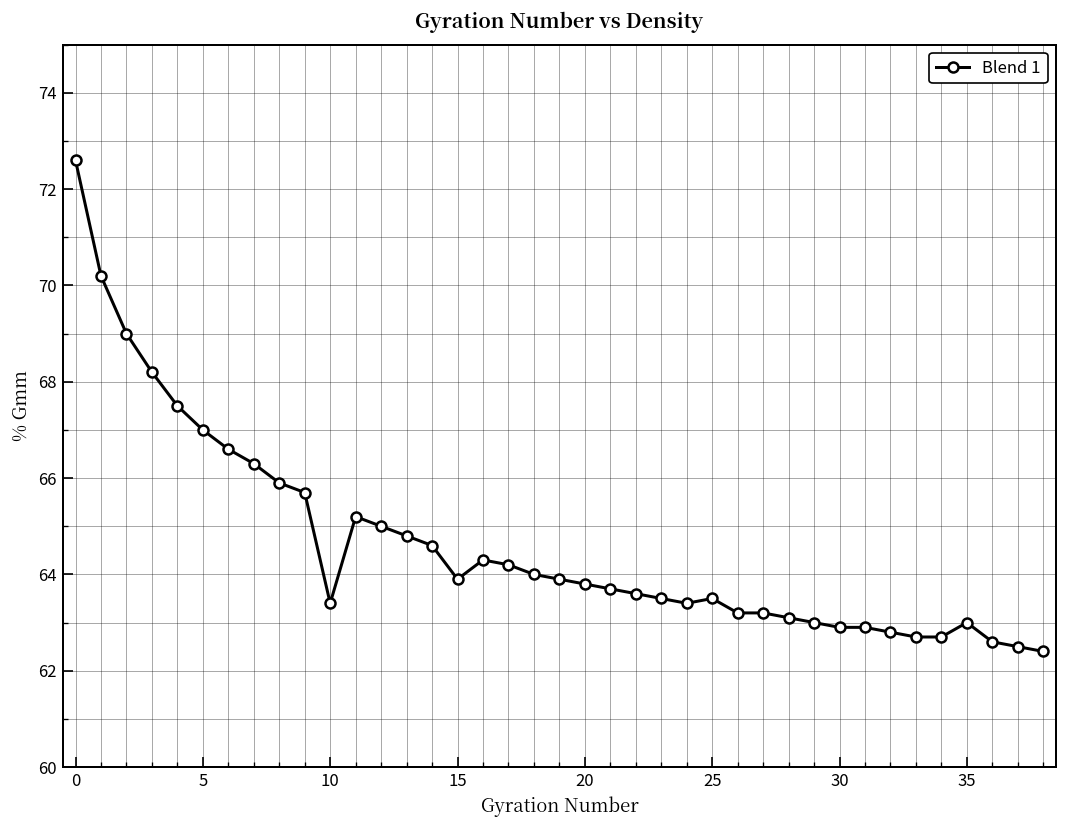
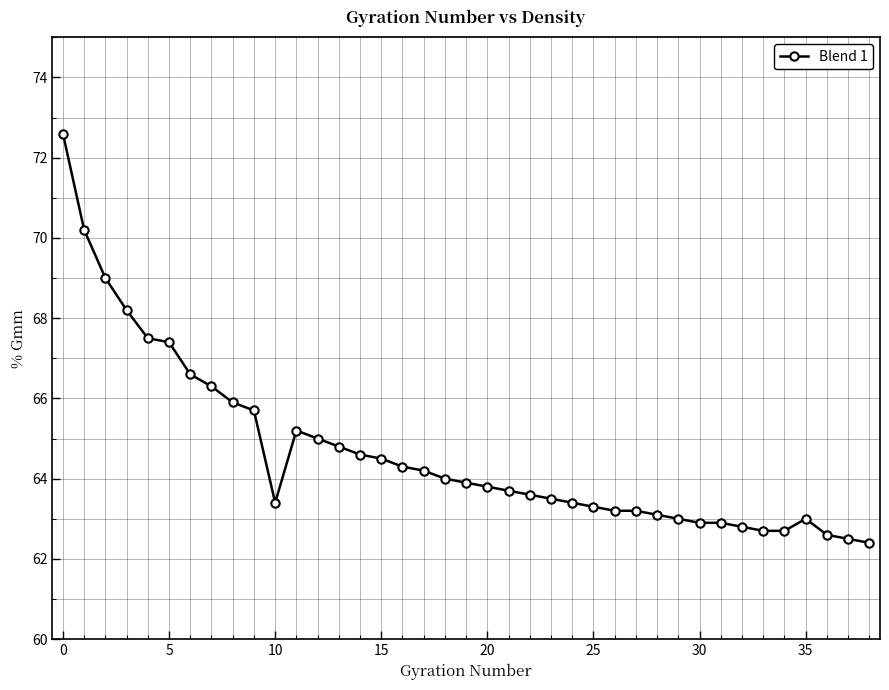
  {
    "0": 72.6,
-   "5": 67.0,
+   "5": 67.4,
    "10": 63.4,
-   "15": 63.9,
+   "15": 64.5,
    "20": 63.8,
-   "25": 63.5,
+   "25": 63.3,
    "30": 62.9,
    "35": 63.0
  }
